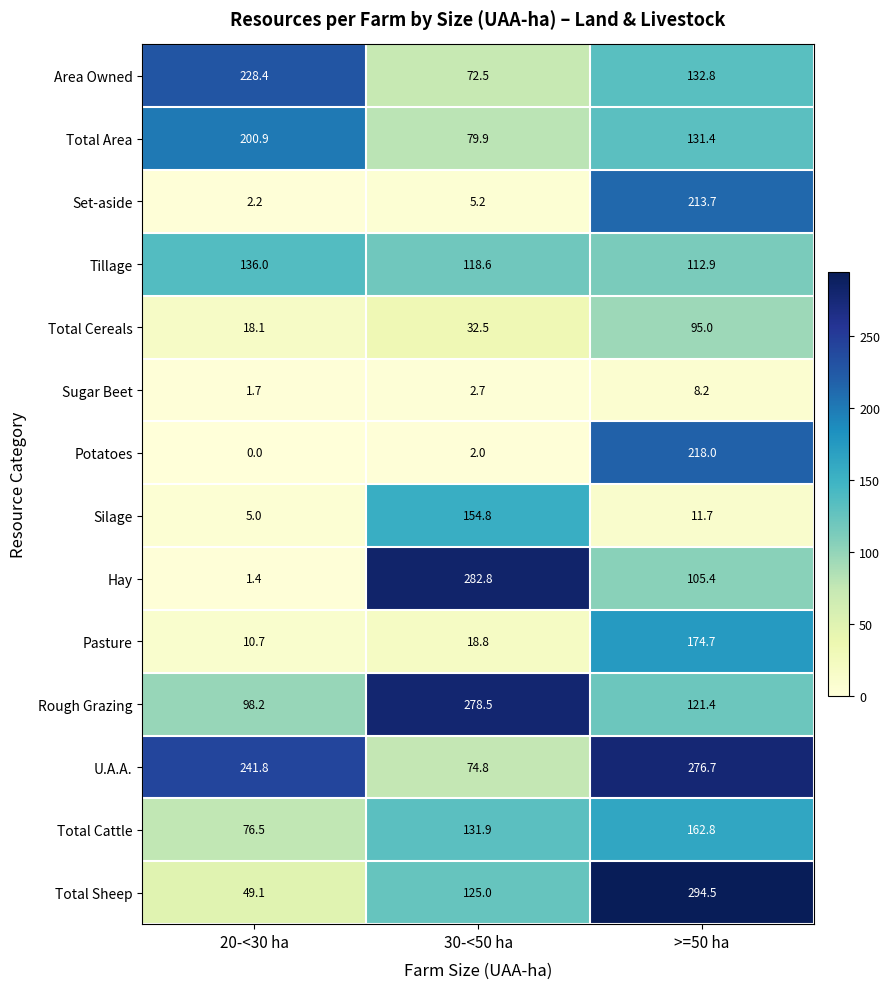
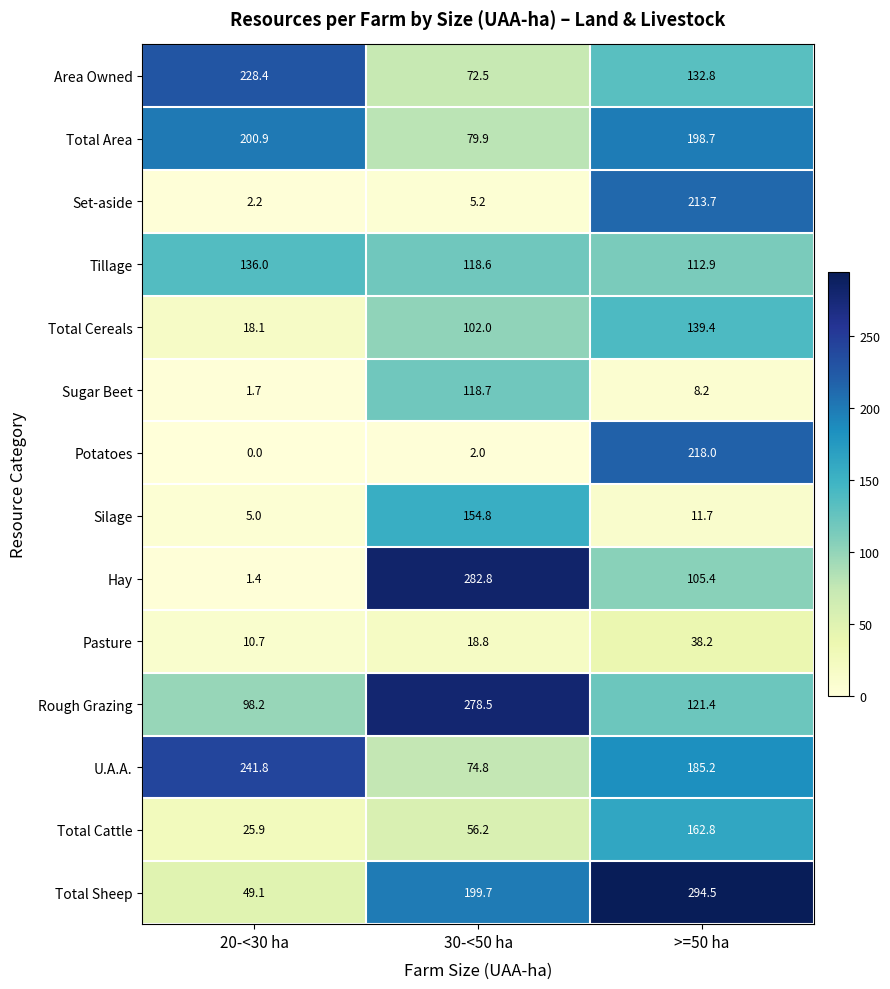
  {
    "Area Owned": {
      "20-<30 ha": 228.4,
      "30-<50 ha": 72.5,
      ">=50 ha": 132.8
    },
    "Total Area": {
      "20-<30 ha": 200.9,
      "30-<50 ha": 79.9,
-     ">=50 ha": 131.4
+     ">=50 ha": 198.7
    },
    "Set-aside": {
      "20-<30 ha": 2.2,
      "30-<50 ha": 5.2,
      ">=50 ha": 213.7
    },
    "Tillage": {
      "20-<30 ha": 136.0,
      "30-<50 ha": 118.6,
      ">=50 ha": 112.9
    },
    "Total Cereals": {
      "20-<30 ha": 18.1,
-     "30-<50 ha": 32.5,
-     ">=50 ha": 95.0
+     "30-<50 ha": 102.0,
+     ">=50 ha": 139.4
    },
    "Sugar Beet": {
      "20-<30 ha": 1.7,
-     "30-<50 ha": 2.7,
+     "30-<50 ha": 118.7,
      ">=50 ha": 8.2
    },
    "Potatoes": {
      "20-<30 ha": 0.0,
      "30-<50 ha": 2.0,
      ">=50 ha": 218.0
    },
    "Silage": {
      "20-<30 ha": 5.0,
      "30-<50 ha": 154.8,
      ">=50 ha": 11.7
    },
    "Hay": {
      "20-<30 ha": 1.4,
      "30-<50 ha": 282.8,
      ">=50 ha": 105.4
    },
    "Pasture": {
      "20-<30 ha": 10.7,
      "30-<50 ha": 18.8,
-     ">=50 ha": 174.7
+     ">=50 ha": 38.2
    },
    "Rough Grazing": {
      "20-<30 ha": 98.2,
      "30-<50 ha": 278.5,
      ">=50 ha": 121.4
    },
    "U.A.A.": {
      "20-<30 ha": 241.8,
      "30-<50 ha": 74.8,
-     ">=50 ha": 276.7
+     ">=50 ha": 185.2
    },
    "Total Cattle": {
-     "20-<30 ha": 76.5,
-     "30-<50 ha": 131.9,
+     "20-<30 ha": 25.9,
+     "30-<50 ha": 56.2,
      ">=50 ha": 162.8
    },
    "Total Sheep": {
      "20-<30 ha": 49.1,
-     "30-<50 ha": 125.0,
+     "30-<50 ha": 199.7,
      ">=50 ha": 294.5
    }
  }
